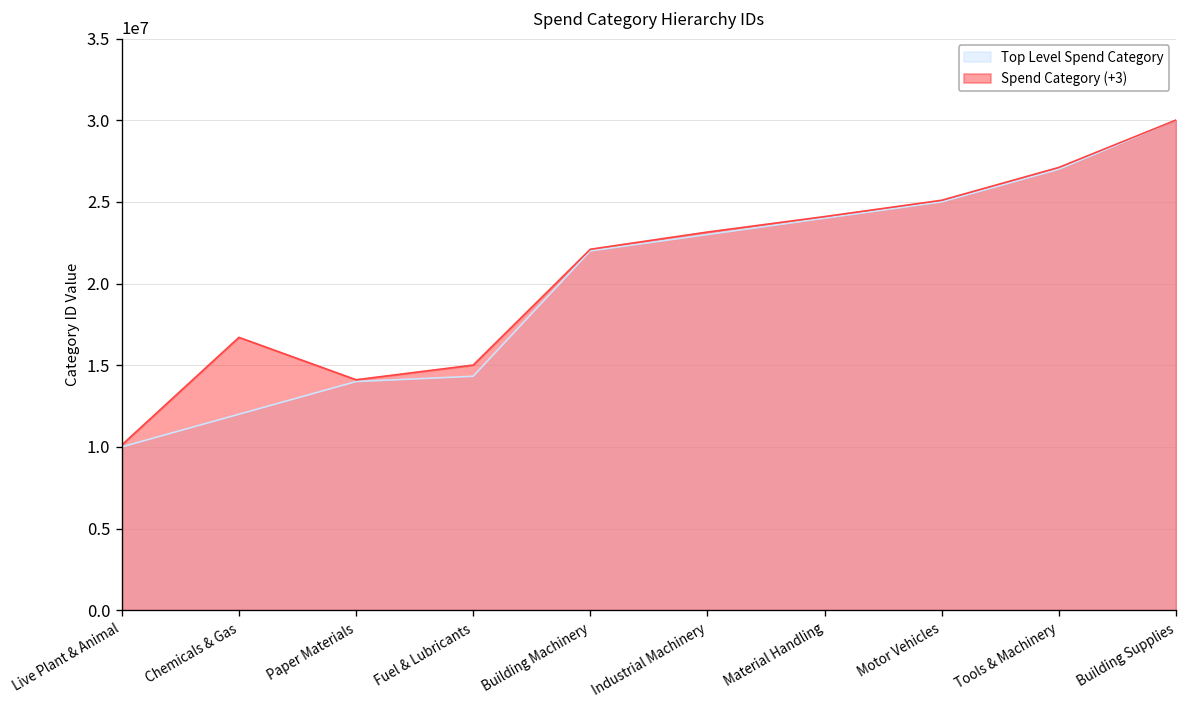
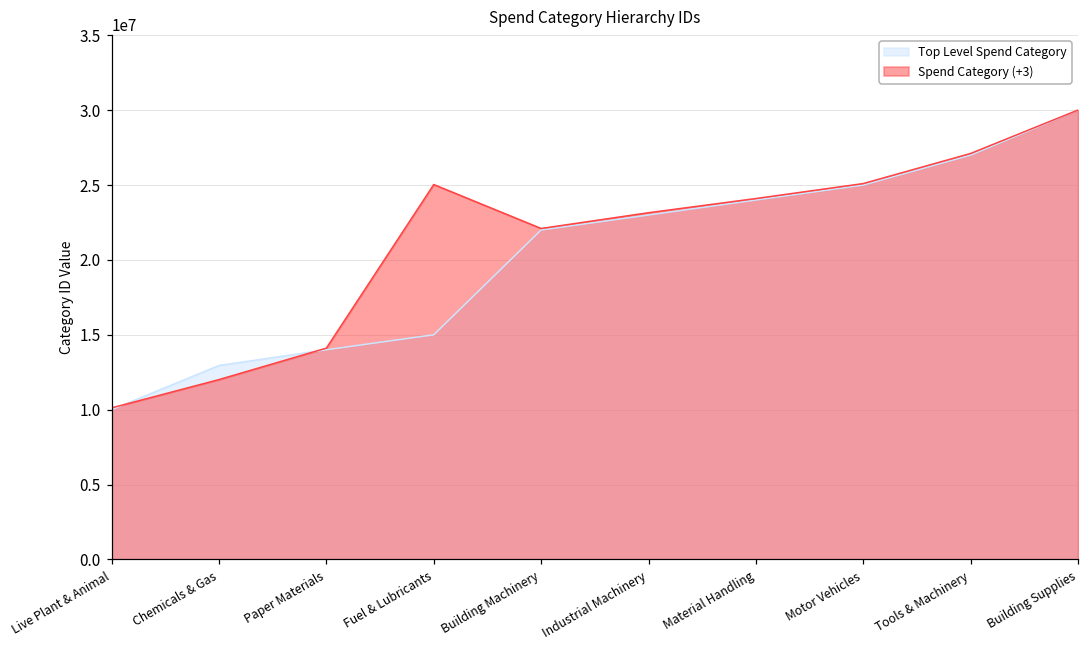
  {
    "Top Level Spend Category": {
-     "Chemicals & Gas": 12000000,
-     "Fuel & Lubricants": 14300000
+     "Chemicals & Gas": 13000000,
+     "Fuel & Lubricants": 15000000
    },
    "Spend Category (+3)": {
-     "Chemicals & Gas": 16700000,
-     "Fuel & Lubricants": 15000000
+     "Chemicals & Gas": 12000000,
+     "Fuel & Lubricants": 25000000
    }
  }
